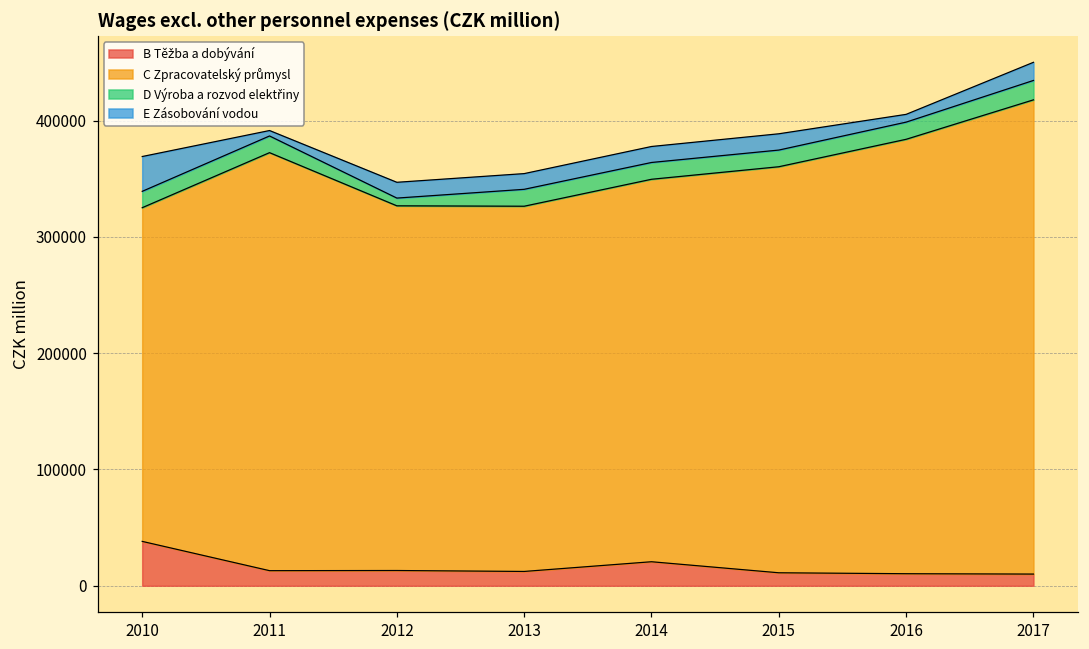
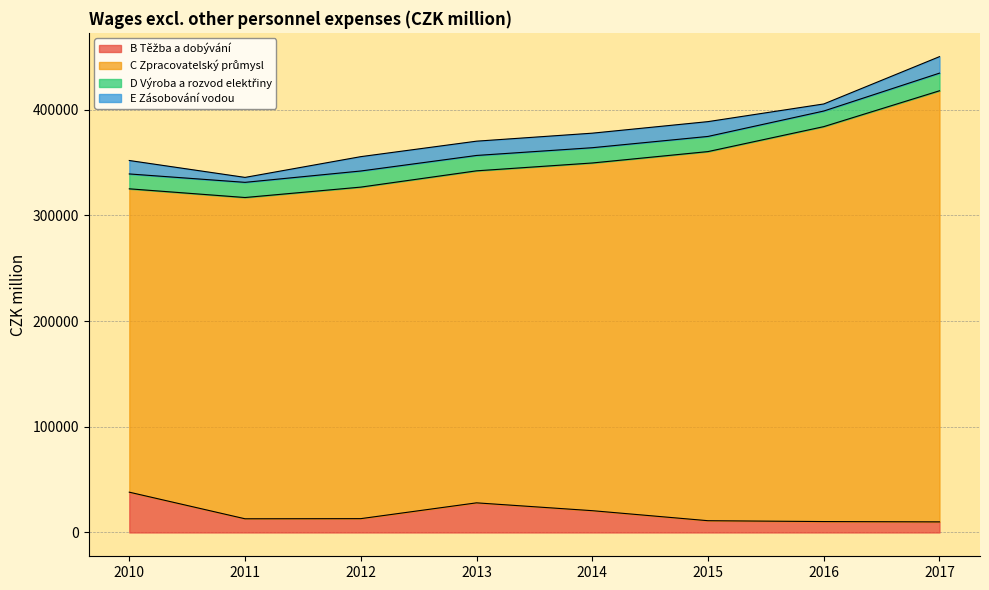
  {
    "B Těžba a dobývání": {
      "2010": 38000,
      "2011": 13000,
      "2012": 13000,
-     "2013": 12000,
+     "2013": 28000,
      "2014": 21000,
      "2015": 11000,
      "2016": 10000,
      "2017": 10000
    },
    "C Zpracovatelský průmysl": {
      "2010": 287000,
-     "2011": 359000,
+     "2011": 304000,
      "2012": 314000,
      "2013": 314000,
      "2014": 329000,
      "2015": 349000,
      "2016": 374000,
      "2017": 408000
    },
    "D Výroba a rozvod elektřiny": {
      "2010": 14000,
      "2011": 14000,
-     "2012": 7000,
+     "2012": 15000,
      "2013": 15000,
      "2014": 14000,
      "2015": 14000,
      "2016": 15000,
      "2017": 17000
    },
    "E Zásobování vodou": {
-     "2010": 30000,
+     "2010": 13000,
      "2011": 5000,
      "2012": 14000,
      "2013": 14000,
      "2014": 14000,
      "2015": 14000,
      "2016": 7000,
      "2017": 16000
    }
  }
